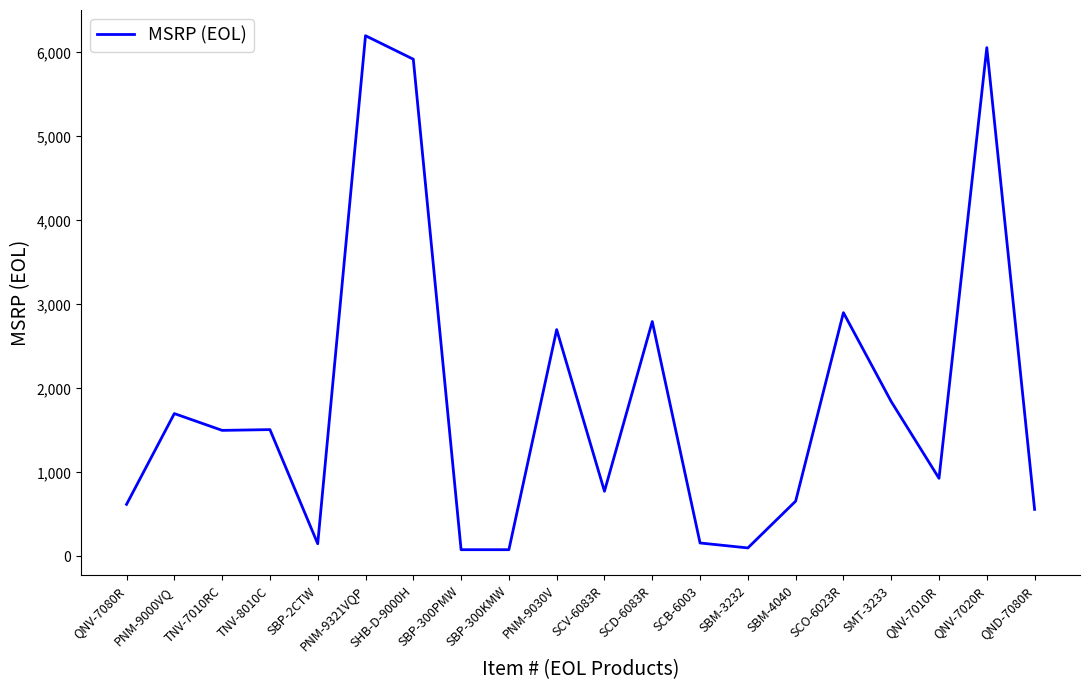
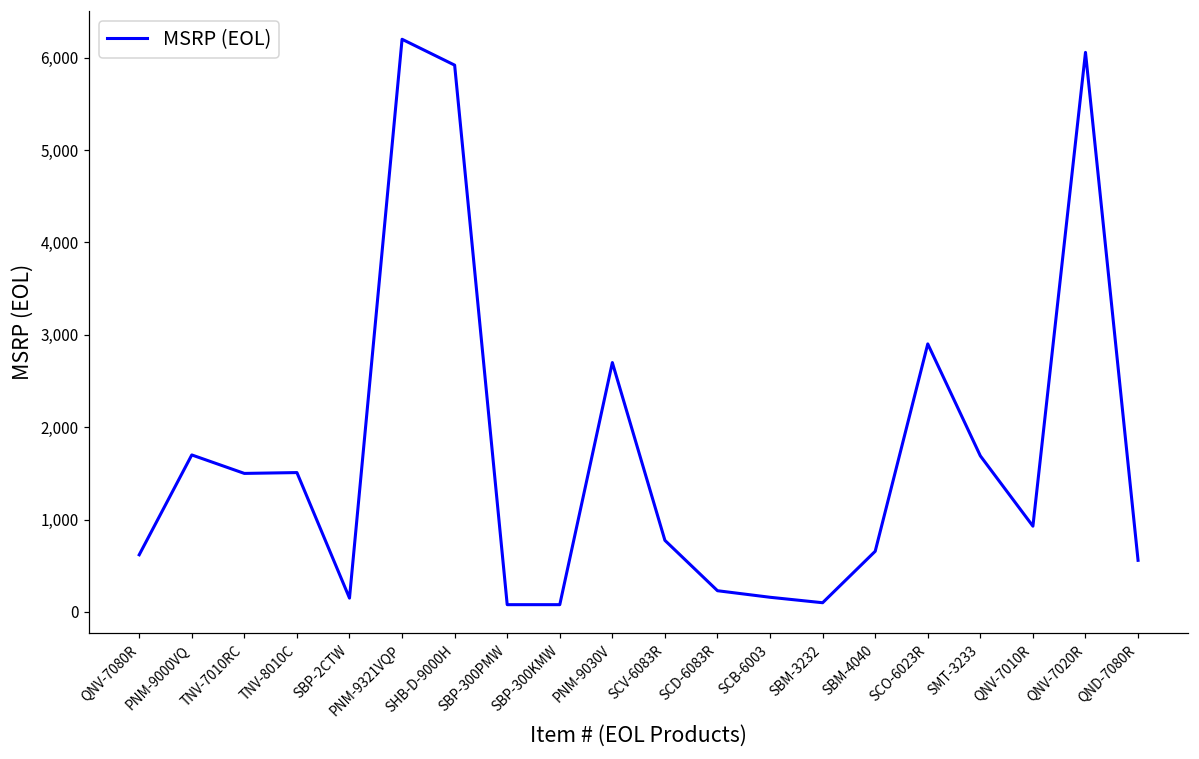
  {
    "QNV-7080R": "600",
    "PNM-9000VQ": "1,700",
    "TNV-7010RC": "1,500",
    "TNV-8010C": "1,500",
    "SBP-2CTW": "200",
    "PNM-9321VQP": "6,200",
    "SHB-D-9000H": "5,900",
    "SBP-300PMW": "100",
    "SBP-300KMW": "100",
    "PNM-9030V": "2,700",
    "SCV-6083R": "800",
-   "SCD-6083R": "2,800",
+   "SCD-6083R": "200",
    "SCB-6003": "200",
    "SBM-3232": "100",
    "SBM-4040": "700",
    "SCO-6023R": "2,900",
-   "SMT-3233": "1,800",
+   "SMT-3233": "1,700",
    "QNV-7010R": "900",
    "QNV-7020R": "6,100",
    "QND-7080R": "600"
  }
